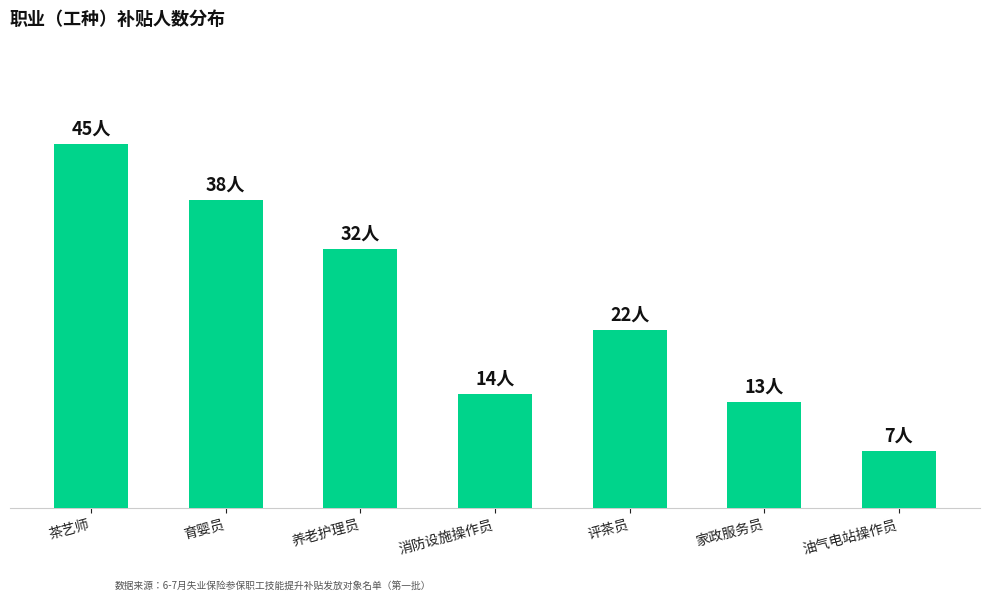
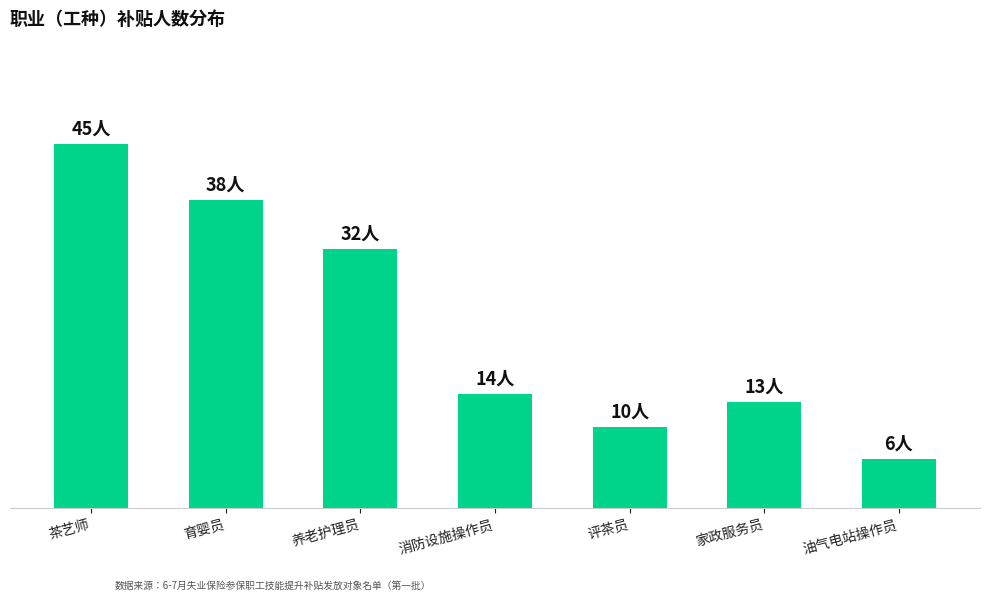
  {
    "茶艺师": "45人",
    "育婴员": "38人",
    "养老护理员": "32人",
    "消防设施操作员": "14人",
-   "评茶员": "22人",
+   "评茶员": "10人",
    "家政服务员": "13人",
-   "油气电站操作员": "7人"
+   "油气电站操作员": "6人"
  }
